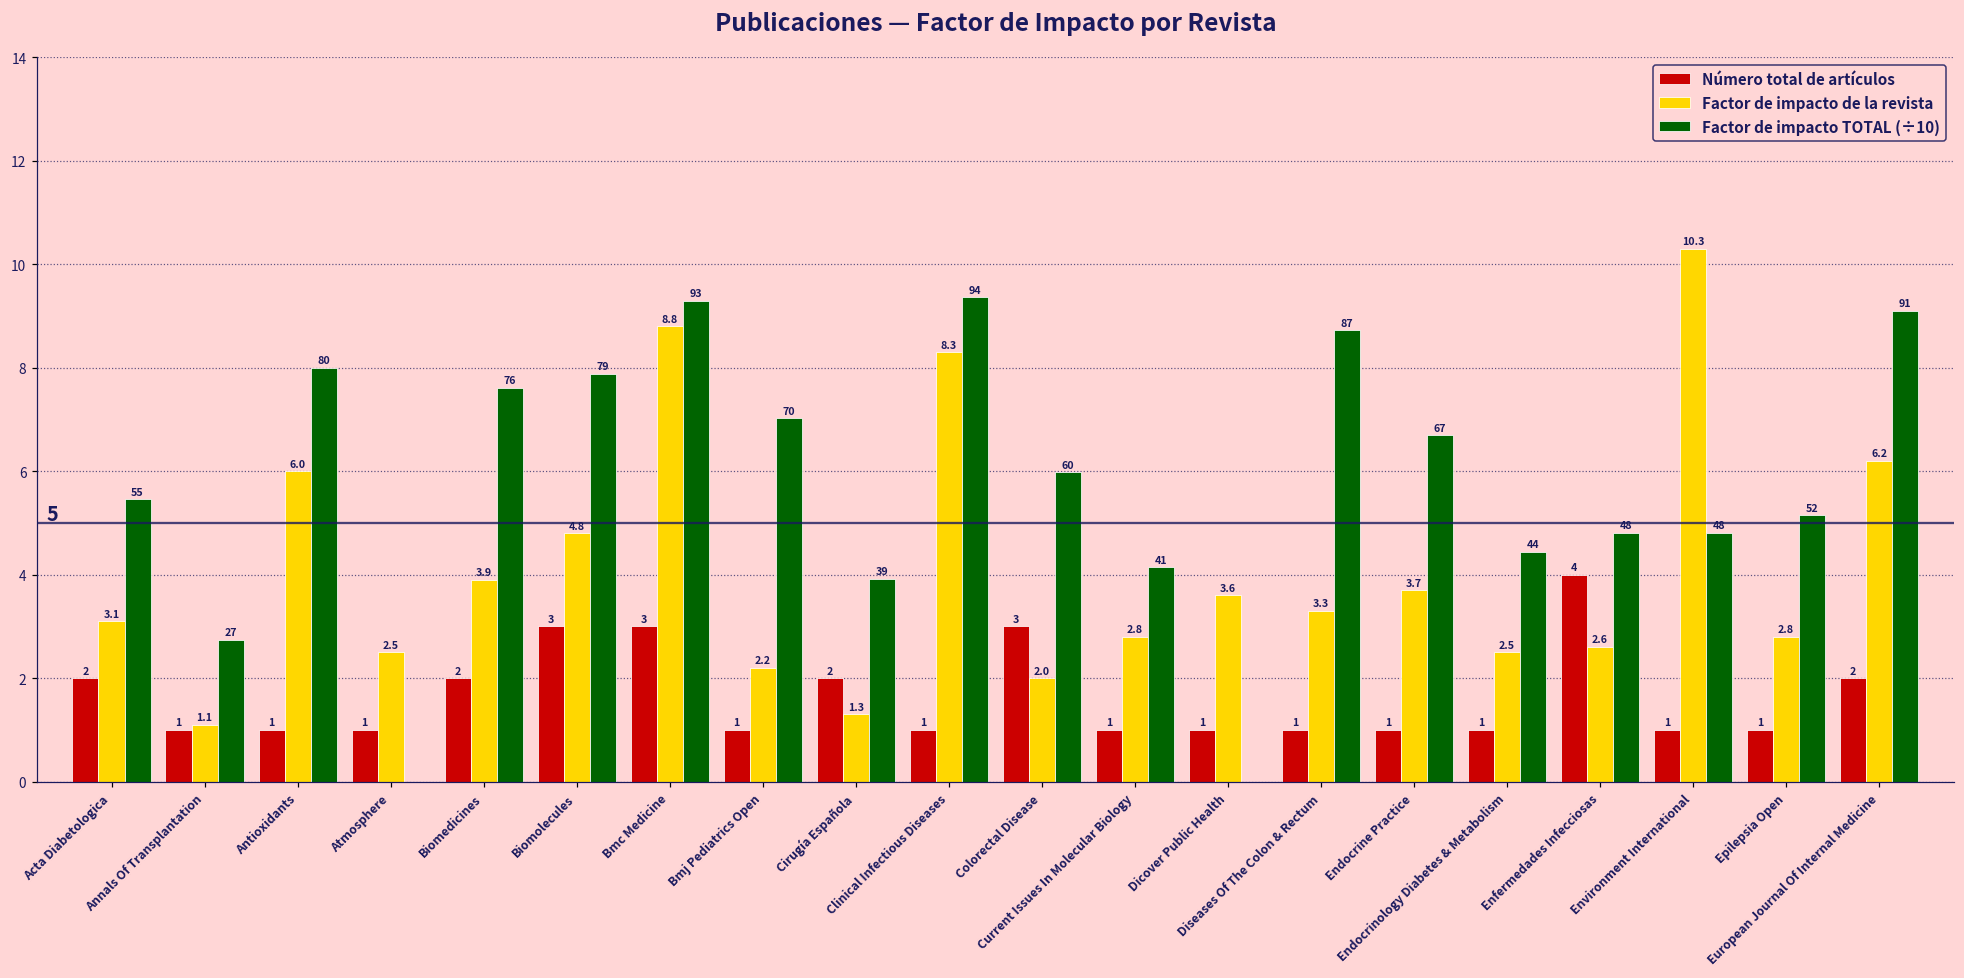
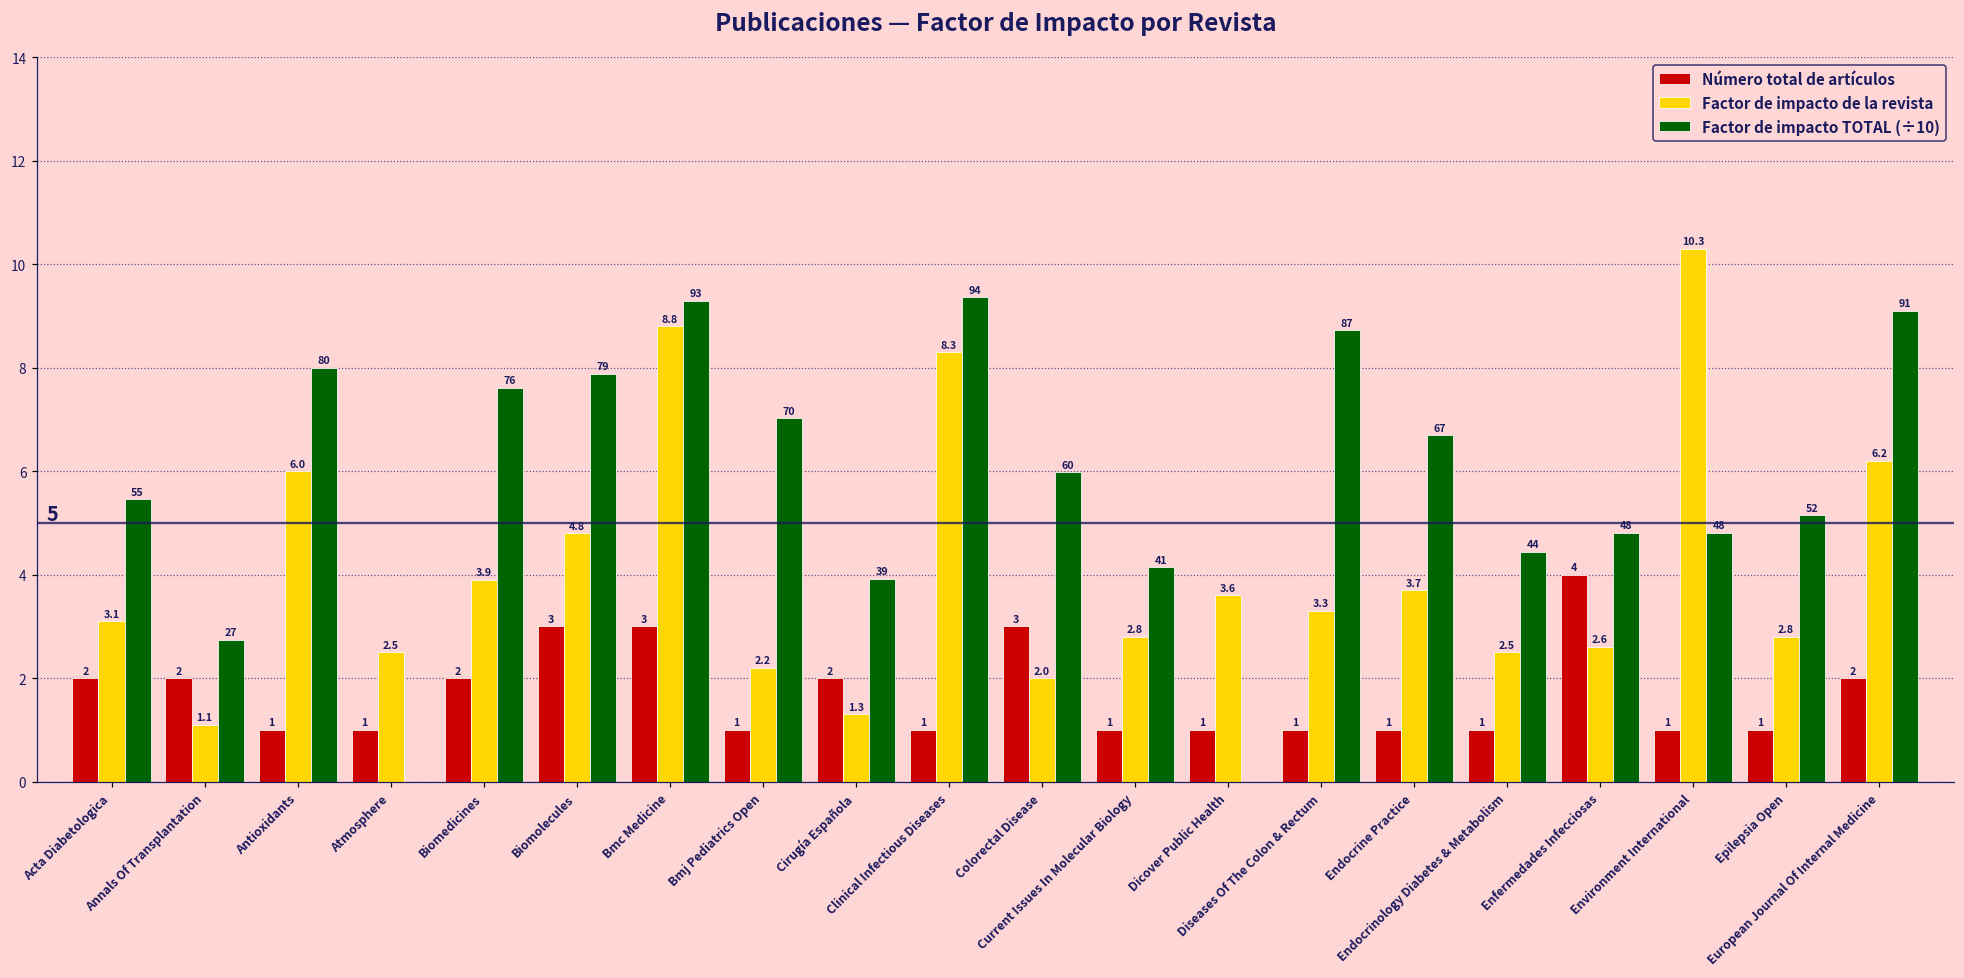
  {
    "Número total de artículos": {
      "Acta Diabetologica": 2,
-     "Annals Of Transplantation": 1,
+     "Annals Of Transplantation": 2,
      "Antioxidants": 1,
      "Atmosphere": 1,
      "Biomedicines": 2,
      "Biomolecules": 3,
      "Bmc Medicine": 3,
      "Bmj Pediatrics Open": 1,
      "Cirugía Española": 2,
      "Clinical Infectious Diseases": 1,
      "Colorectal Disease": 3,
      "Current Issues In Molecular Biology": 1,
      "Dicover Public Health": 1,
      "Diseases Of The Colon & Rectum": 1,
      "Endocrine Practice": 1,
      "Endocrinology Diabetes & Metabolism": 1,
      "Enfermedades Infecciosas": 4,
      "Environment International": 1,
      "Epilepsia Open": 1,
      "European Journal Of Internal Medicine": 2
    },
    "Factor de impacto de la revista": {
      "Acta Diabetologica": 3.1,
      "Annals Of Transplantation": 1.1,
      "Antioxidants": 6.0,
      "Atmosphere": 2.5,
      "Biomedicines": 3.9,
      "Biomolecules": 4.8,
      "Bmc Medicine": 8.8,
      "Bmj Pediatrics Open": 2.2,
      "Cirugía Española": 1.3,
      "Clinical Infectious Diseases": 8.3,
      "Colorectal Disease": 2.0,
      "Current Issues In Molecular Biology": 2.8,
      "Dicover Public Health": 3.6,
      "Diseases Of The Colon & Rectum": 3.3,
      "Endocrine Practice": 3.7,
      "Endocrinology Diabetes & Metabolism": 2.5,
      "Enfermedades Infecciosas": 2.6,
      "Environment International": 10.3,
      "Epilepsia Open": 2.8,
      "European Journal Of Internal Medicine": 6.2
    },
    "Factor de impacto TOTAL (÷10)": {
      "Atmosphere": 0.0,
      "Dicover Public Health": 0.0
    }
  }
